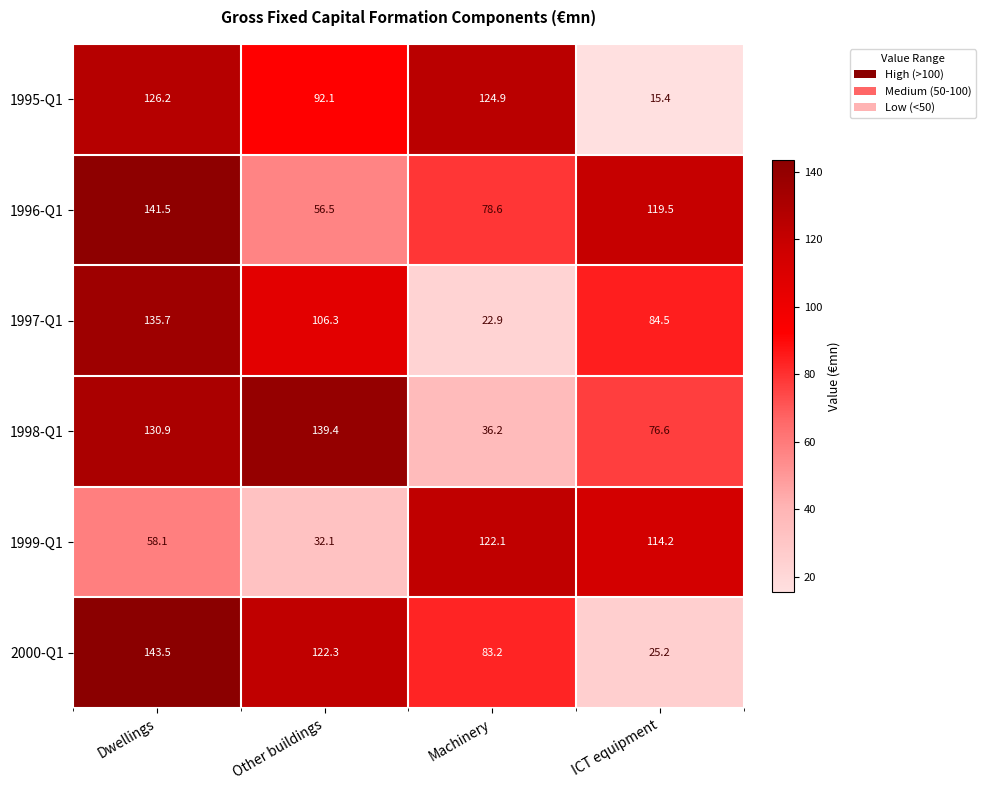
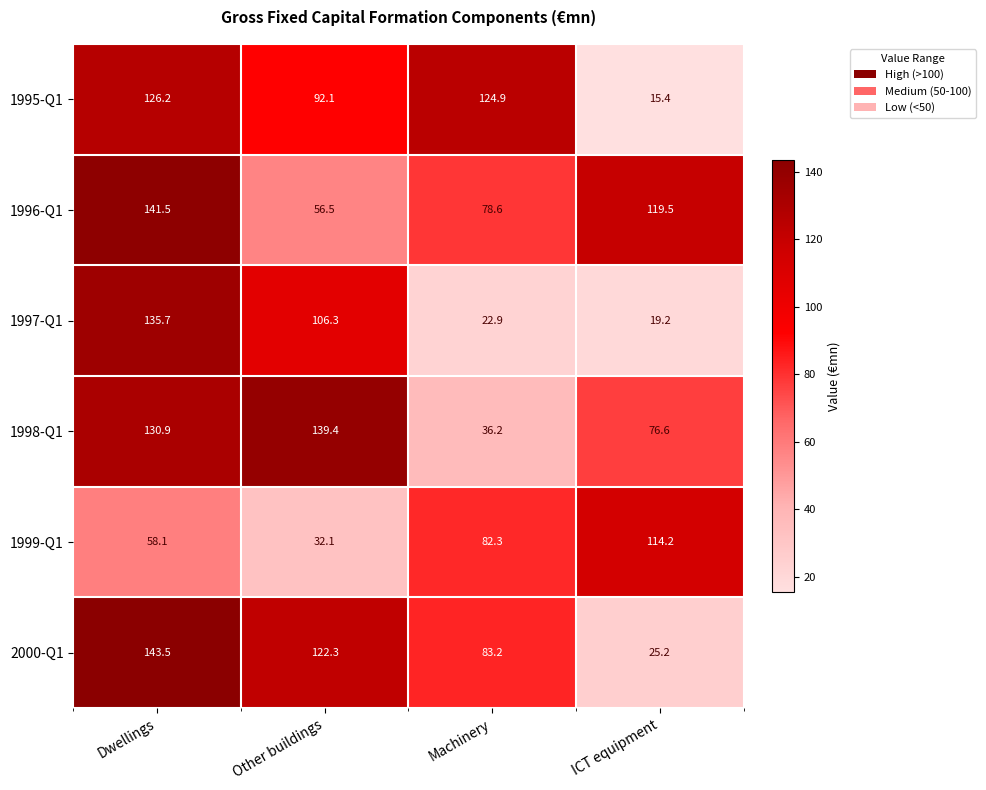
  {
    "1995-Q1": {
      "Dwellings": 126.2,
      "Other buildings": 92.1,
      "Machinery": 124.9,
      "ICT equipment": 15.4
    },
    "1996-Q1": {
      "Dwellings": 141.5,
      "Other buildings": 56.5,
      "Machinery": 78.6,
      "ICT equipment": 119.5
    },
    "1997-Q1": {
      "Dwellings": 135.7,
      "Other buildings": 106.3,
      "Machinery": 22.9,
-     "ICT equipment": 84.5
+     "ICT equipment": 19.2
    },
    "1998-Q1": {
      "Dwellings": 130.9,
      "Other buildings": 139.4,
      "Machinery": 36.2,
      "ICT equipment": 76.6
    },
    "1999-Q1": {
      "Dwellings": 58.1,
      "Other buildings": 32.1,
-     "Machinery": 122.1,
+     "Machinery": 82.3,
      "ICT equipment": 114.2
    },
    "2000-Q1": {
      "Dwellings": 143.5,
      "Other buildings": 122.3,
      "Machinery": 83.2,
      "ICT equipment": 25.2
    }
  }
